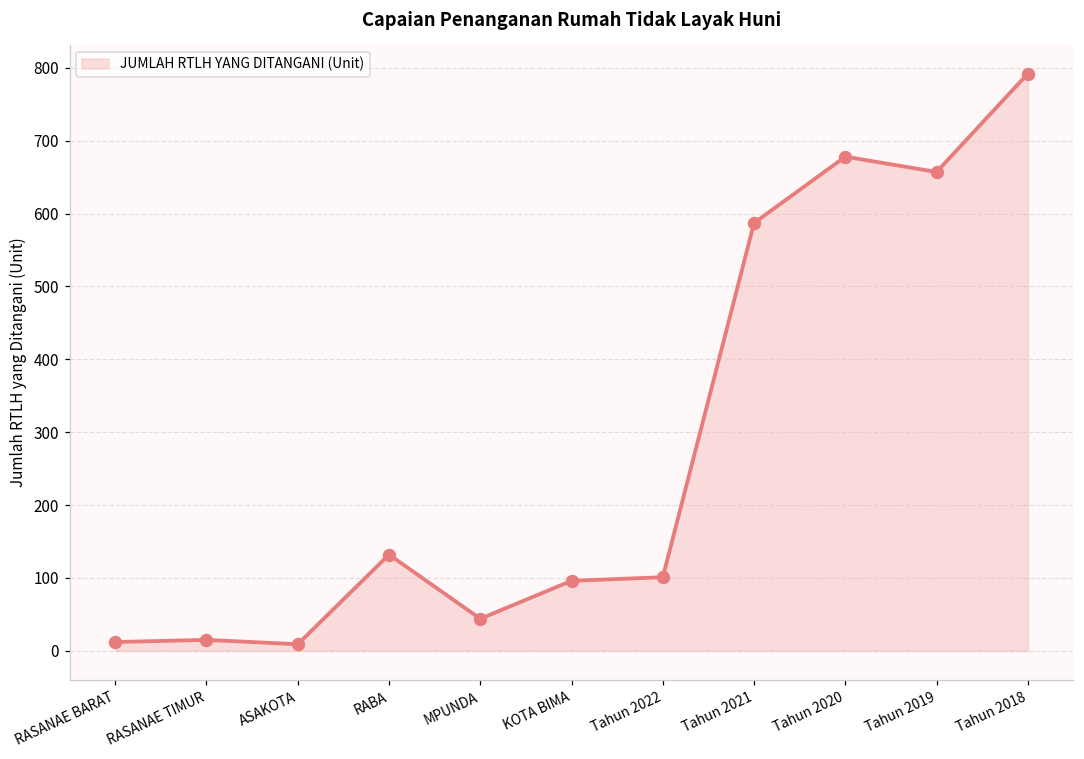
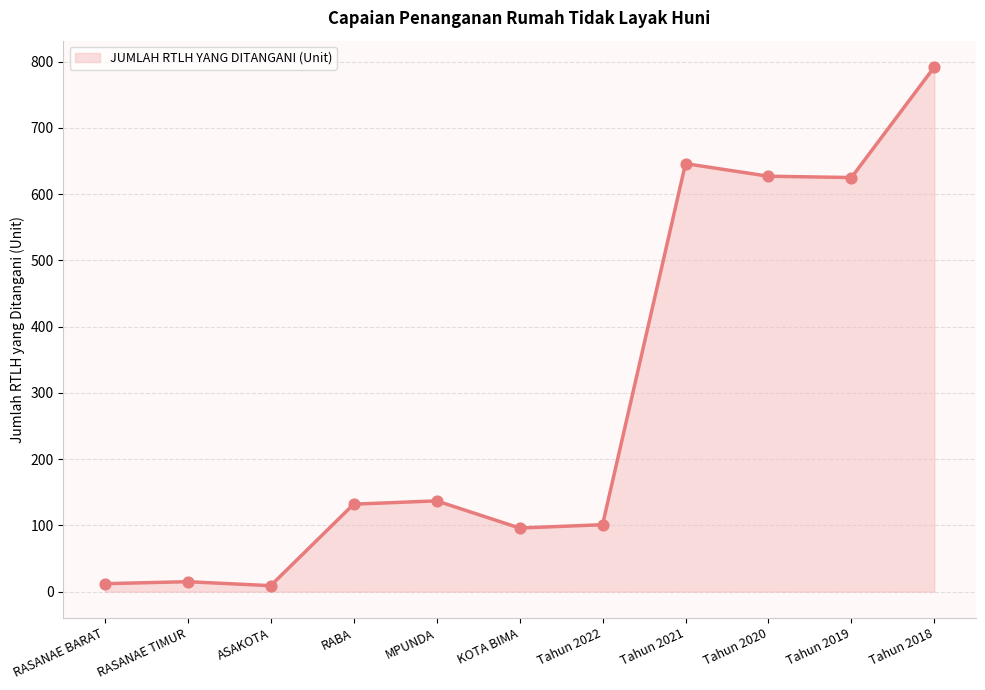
  {
    "RASANAE BARAT": 10,
    "RASANAE TIMUR": 20,
    "ASAKOTA": 10,
    "RABA": 130,
-   "MPUNDA": 40,
+   "MPUNDA": 140,
    "KOTA BIMA": 100,
    "Tahun 2022": 100,
-   "Tahun 2021": 590,
-   "Tahun 2020": 680,
-   "Tahun 2019": 660,
+   "Tahun 2021": 650,
+   "Tahun 2020": 630,
+   "Tahun 2019": 630,
    "Tahun 2018": 790
  }
